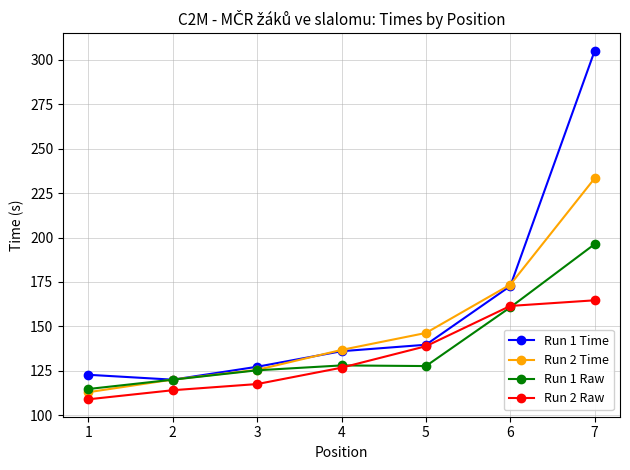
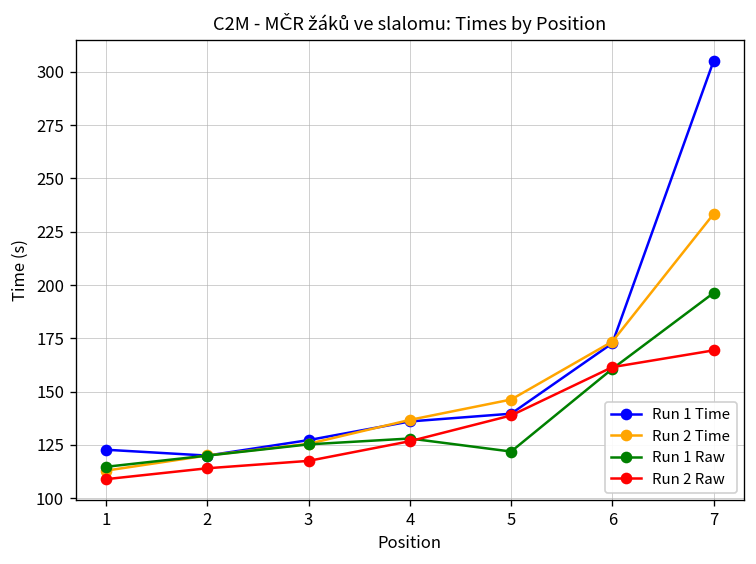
  {
    "Run 1 Time": {
      "1": 123,
      "3": 127,
      "7": 305
    },
    "Run 2 Time": {
      "1": 113,
      "5": 146,
      "7": 233
    },
    "Run 1 Raw": {
      "1": 115,
-     "5": 128,
+     "5": 122,
      "7": 196
    },
    "Run 2 Raw": {
      "1": 109,
      "2": 114,
      "3": 118,
-     "7": 165
+     "7": 169
    }
  }
